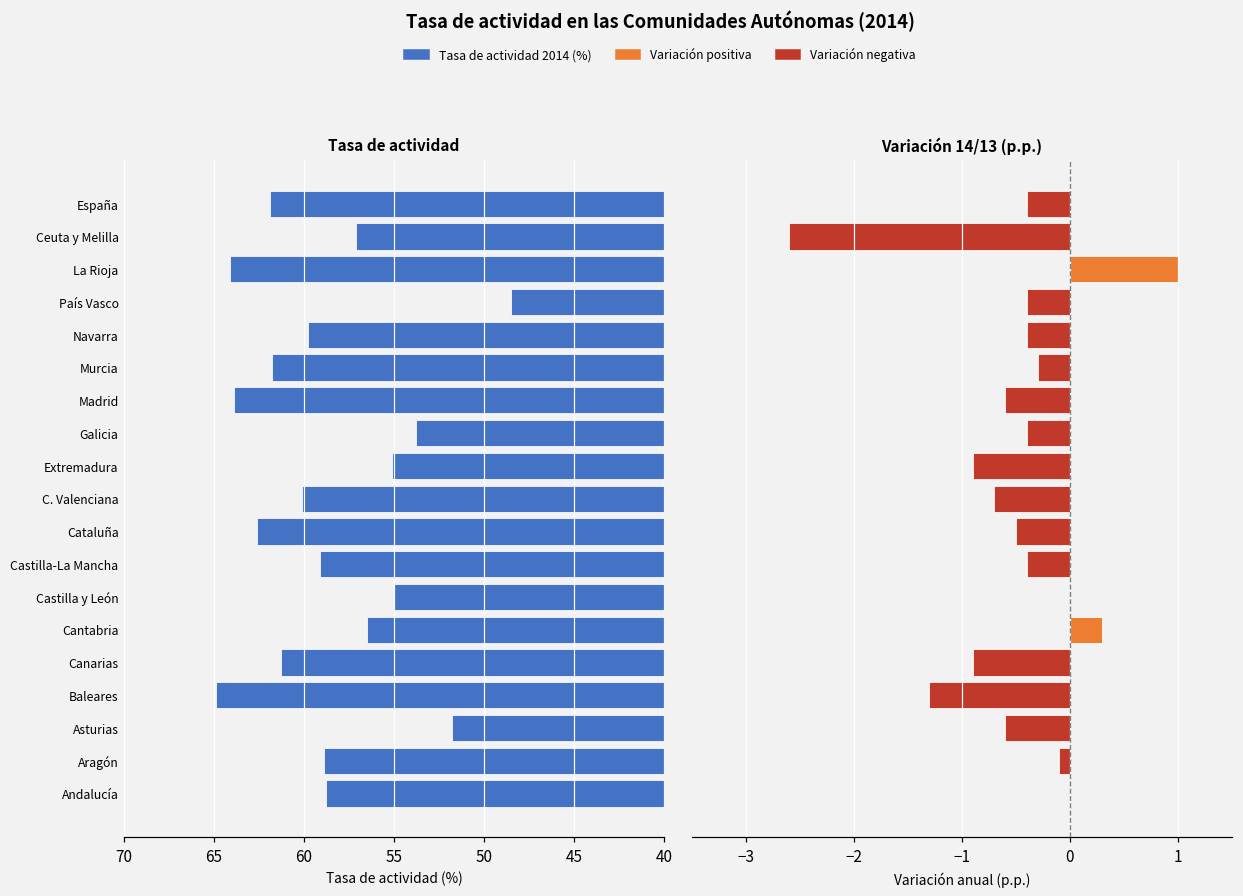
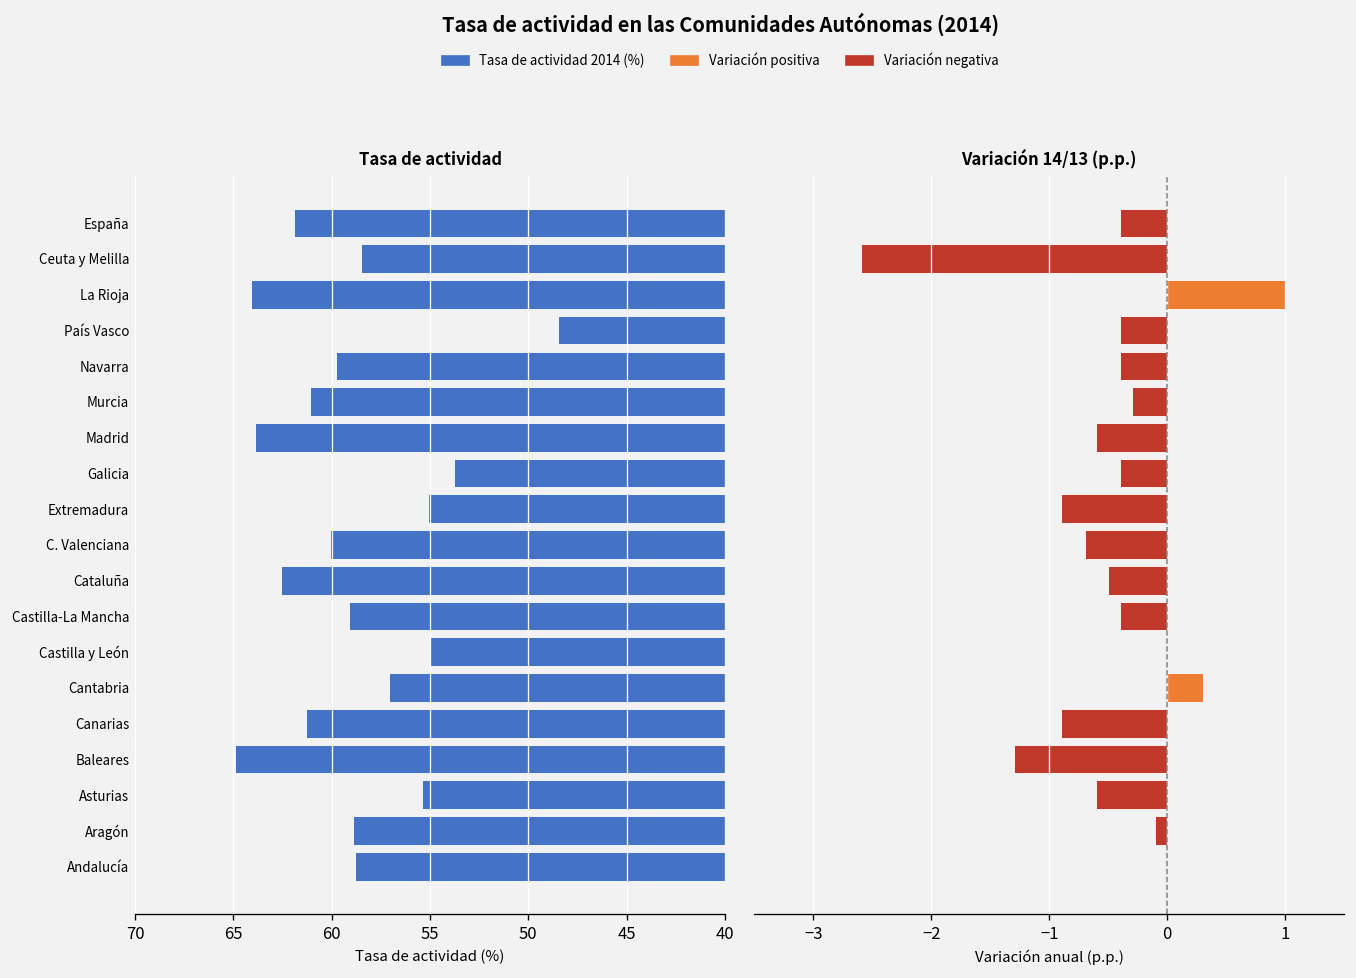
  {
    "Tasa de actividad": {
      "España": 61.9,
-     "Ceuta y Melilla": 57.1,
+     "Ceuta y Melilla": 58.5,
      "La Rioja": 64.1,
      "País Vasco": 48.5,
      "Navarra": 59.8,
-     "Murcia": 61.8,
+     "Murcia": 61.1,
      "Madrid": 63.9,
      "Galicia": 53.8,
      "Extremadura": 55.1,
      "C. Valenciana": 60.1,
      "Cataluña": 62.6,
      "Castilla-La Mancha": 59.1,
      "Castilla y León": 55.0,
-     "Cantabria": 56.5,
+     "Cantabria": 57.1,
      "Canarias": 61.3,
      "Baleares": 64.9,
-     "Asturias": 51.8,
+     "Asturias": 55.4,
      "Aragón": 58.9,
      "Andalucía": 58.8
    }
  }
